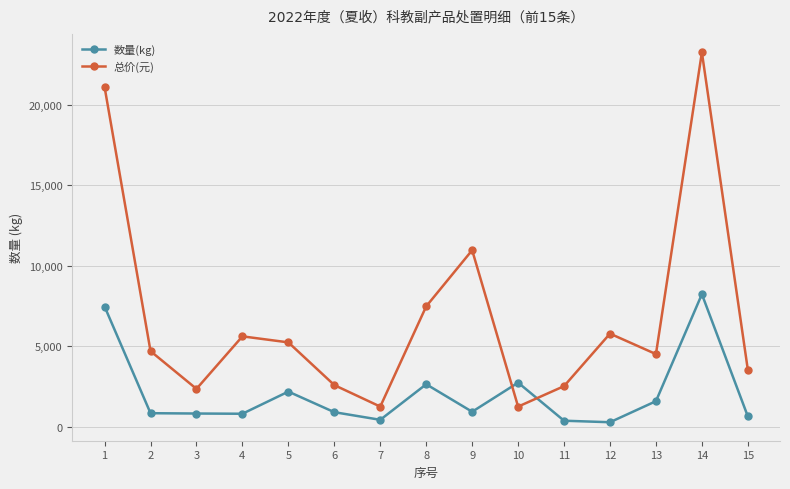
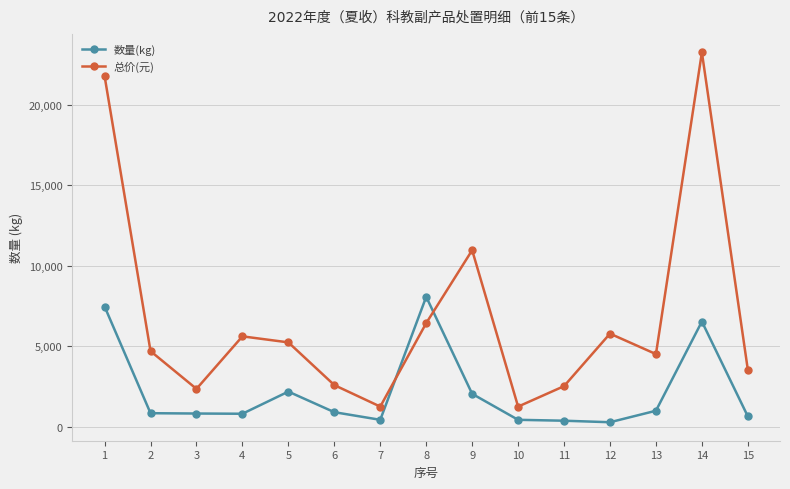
  {
    "数量(kg)": {
      "1": "7,500",
      "2": "900",
      "3": "800",
      "4": "800",
      "5": "2,200",
      "6": "900",
      "7": "500",
-     "8": "2,700",
-     "9": "1,000",
-     "10": "2,800",
+     "8": "8,100",
+     "9": "2,100",
+     "10": "500",
      "11": "400",
      "12": "300",
-     "13": "1,600",
-     "14": "8,200",
+     "13": "1,000",
+     "14": "6,500",
      "15": "700"
    },
    "总价(元)": {
-     "1": "21,100",
+     "1": "21,800",
      "2": "4,700",
      "3": "2,400",
      "4": "5,600",
      "5": "5,300",
      "6": "2,600",
      "7": "1,300",
-     "8": "7,500",
+     "8": "6,400",
      "9": "11,000",
      "10": "1,300",
      "11": "2,500",
      "12": "5,800",
      "13": "4,500",
      "14": "23,200",
      "15": "3,600"
    }
  }
